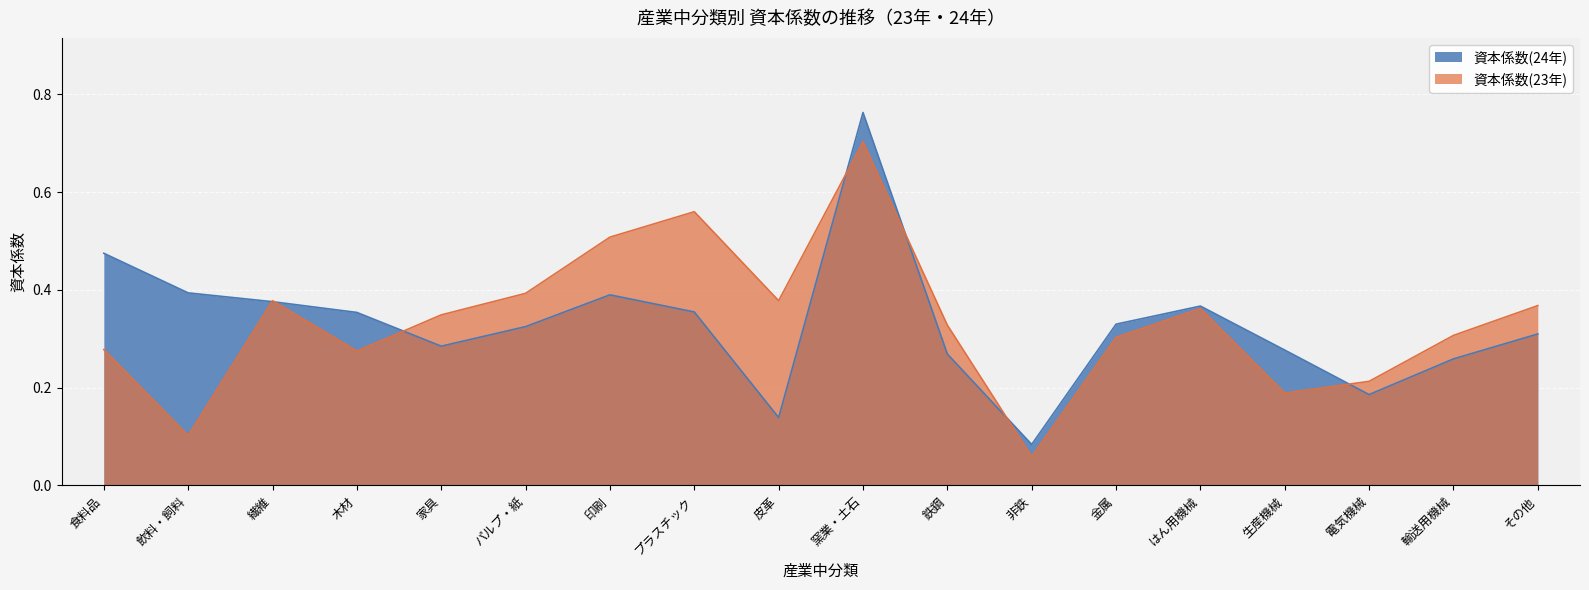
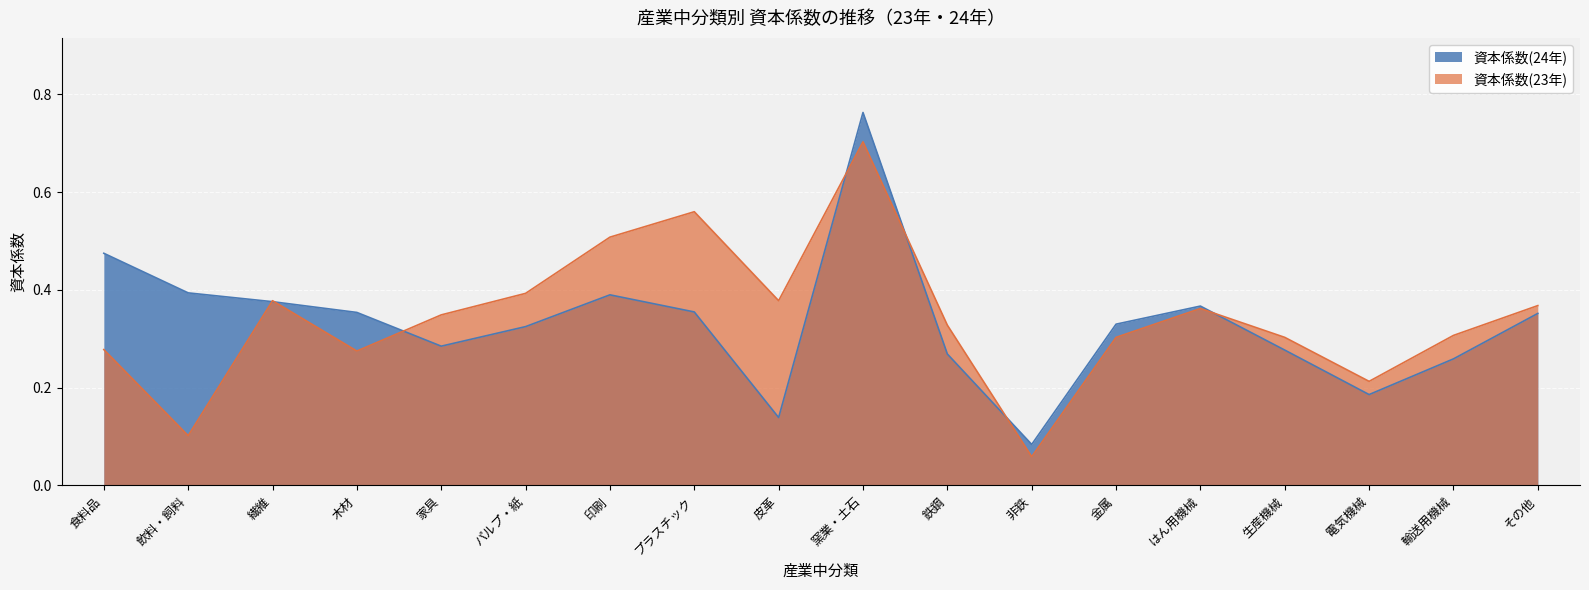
  {
    "資本係数(24年)": {
      "食料品": 0.48,
      "飲料・飼料": 0.39,
      "木材": 0.35,
      "家具": 0.29,
      "パルプ・紙": 0.33,
      "印刷": 0.39,
      "プラスチック": 0.36,
      "皮革": 0.14,
      "窯業・土石": 0.76,
      "鉄鋼": 0.27,
      "非鉄": 0.08,
      "金属": 0.33,
      "生産機械": 0.28,
      "電気機械": 0.19,
      "輸送用機械": 0.26,
-     "その他": 0.31
+     "その他": 0.35
    },
    "資本係数(23年)": {
      "食料品": 0.28,
      "飲料・飼料": 0.10,
      "木材": 0.28,
      "家具": 0.35,
      "パルプ・紙": 0.39,
      "印刷": 0.51,
      "プラスチック": 0.56,
      "皮革": 0.38,
      "窯業・土石": 0.70,
      "鉄鋼": 0.33,
      "非鉄": 0.06,
      "金属": 0.30,
-     "生産機械": 0.19,
+     "生産機械": 0.30,
      "電気機械": 0.21,
      "輸送用機械": 0.31,
      "その他": 0.37
    }
  }
